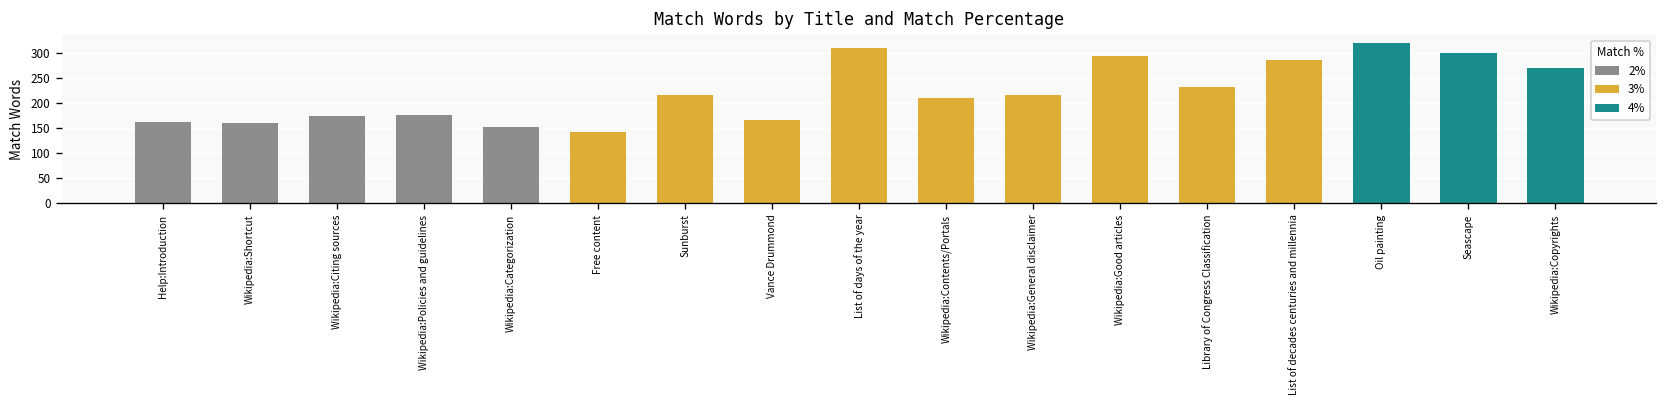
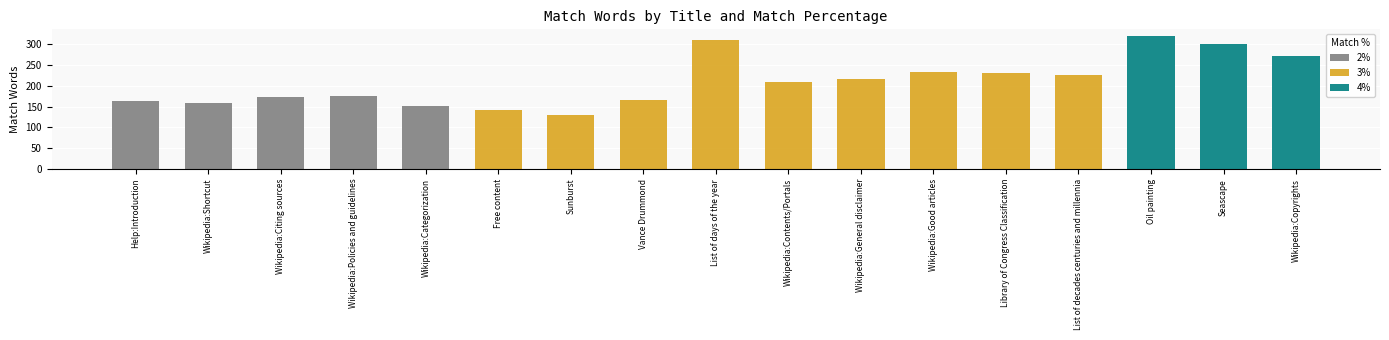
  {
    "2%": {
      "Help:Introduction": 160,
      "Wikipedia:Shortcut": 160,
      "Wikipedia:Citing sources": 170,
      "Wikipedia:Policies and guidelines": 180,
      "Wikipedia:Categorization": 150,
      "Free content": 0,
      "Sunburst": 0,
      "Vance Drummond": 0,
      "List of days of the year": 0,
      "Wikipedia:Contents/Portals": 0,
      "Wikipedia:General disclaimer": 0,
      "Wikipedia:Good articles": 0,
      "Library of Congress Classification": 0,
      "List of decades centuries and millennia": 0,
      "Oil painting": 0,
      "Seascape": 0,
      "Wikipedia:Copyrights": 0
    },
    "3%": {
      "Help:Introduction": 0,
      "Wikipedia:Shortcut": 0,
      "Wikipedia:Citing sources": 0,
      "Wikipedia:Policies and guidelines": 0,
      "Wikipedia:Categorization": 0,
      "Free content": 140,
-     "Sunburst": 220,
+     "Sunburst": 130,
      "Vance Drummond": 170,
      "List of days of the year": 310,
      "Wikipedia:Contents/Portals": 210,
      "Wikipedia:General disclaimer": 220,
-     "Wikipedia:Good articles": 290,
+     "Wikipedia:Good articles": 230,
      "Library of Congress Classification": 230,
-     "List of decades centuries and millennia": 290,
+     "List of decades centuries and millennia": 230,
      "Oil painting": 0,
      "Seascape": 0,
      "Wikipedia:Copyrights": 0
    },
    "4%": {
      "Help:Introduction": 0,
      "Wikipedia:Shortcut": 0,
      "Wikipedia:Citing sources": 0,
      "Wikipedia:Policies and guidelines": 0,
      "Wikipedia:Categorization": 0,
      "Free content": 0,
      "Sunburst": 0,
      "Vance Drummond": 0,
      "List of days of the year": 0,
      "Wikipedia:Contents/Portals": 0,
      "Wikipedia:General disclaimer": 0,
      "Wikipedia:Good articles": 0,
      "Library of Congress Classification": 0,
      "List of decades centuries and millennia": 0,
      "Oil painting": 320,
      "Seascape": 300,
      "Wikipedia:Copyrights": 270
    }
  }
